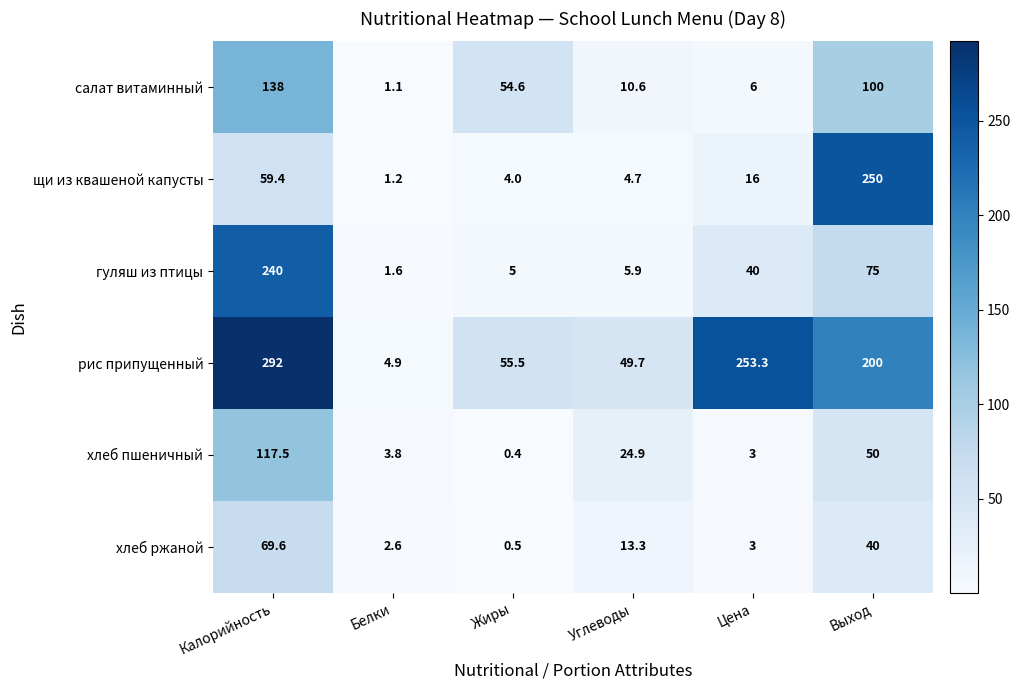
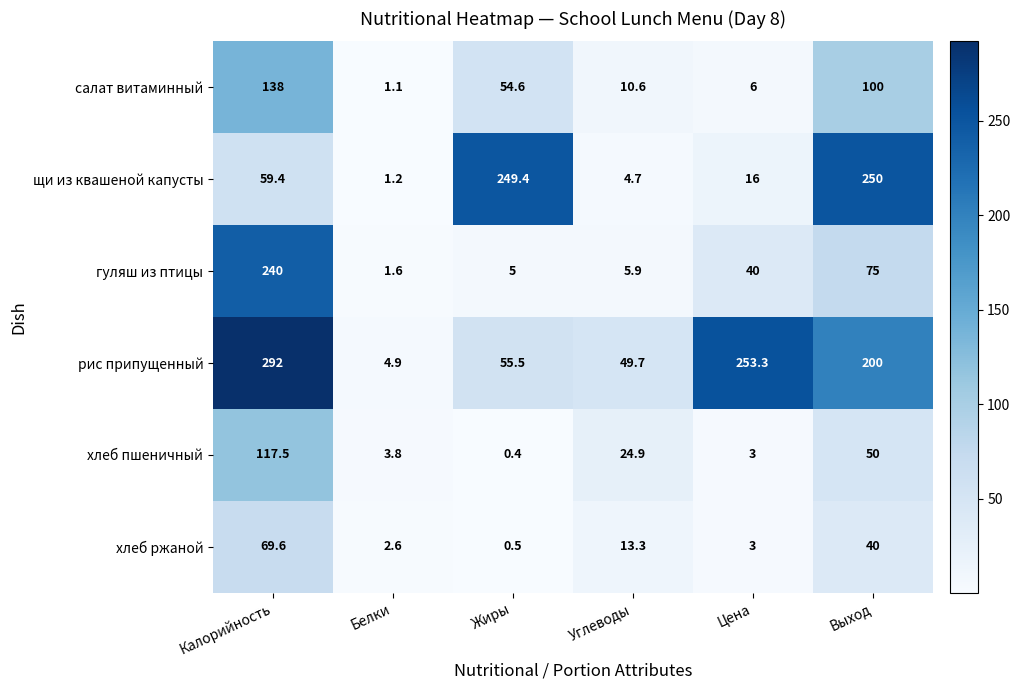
  {
    "салат витаминный": {
      "Калорийность": 138,
      "Белки": 1.1,
      "Жиры": 54.6,
      "Углеводы": 10.6,
      "Цена": 6,
      "Выход": 100
    },
    "щи из квашеной капусты": {
      "Калорийность": 59.4,
      "Белки": 1.2,
-     "Жиры": 4.0,
+     "Жиры": 249.4,
      "Углеводы": 4.7,
      "Цена": 16,
      "Выход": 250
    },
    "гуляш из птицы": {
      "Калорийность": 240,
      "Белки": 1.6,
      "Жиры": 5,
      "Углеводы": 5.9,
      "Цена": 40,
      "Выход": 75
    },
    "рис припущенный": {
      "Калорийность": 292,
      "Белки": 4.9,
      "Жиры": 55.5,
      "Углеводы": 49.7,
      "Цена": 253.3,
      "Выход": 200
    },
    "хлеб пшеничный": {
      "Калорийность": 117.5,
      "Белки": 3.8,
      "Жиры": 0.4,
      "Углеводы": 24.9,
      "Цена": 3,
      "Выход": 50
    },
    "хлеб ржаной": {
      "Калорийность": 69.6,
      "Белки": 2.6,
      "Жиры": 0.5,
      "Углеводы": 13.3,
      "Цена": 3,
      "Выход": 40
    }
  }
